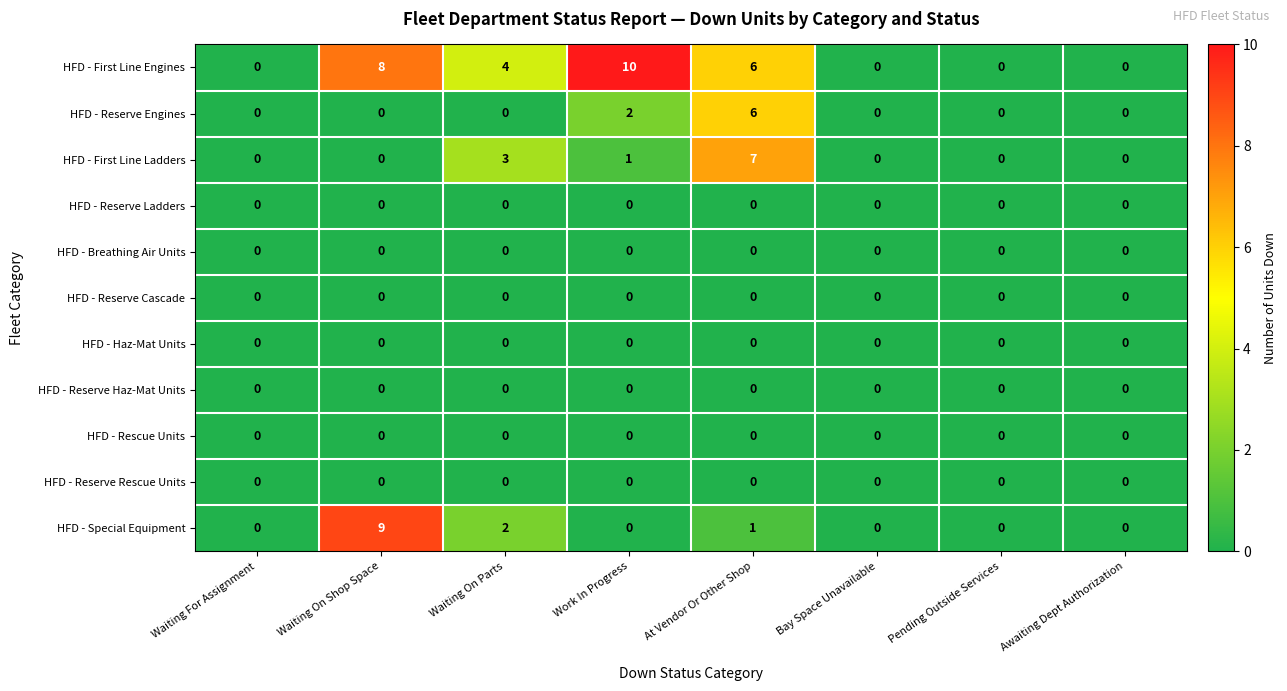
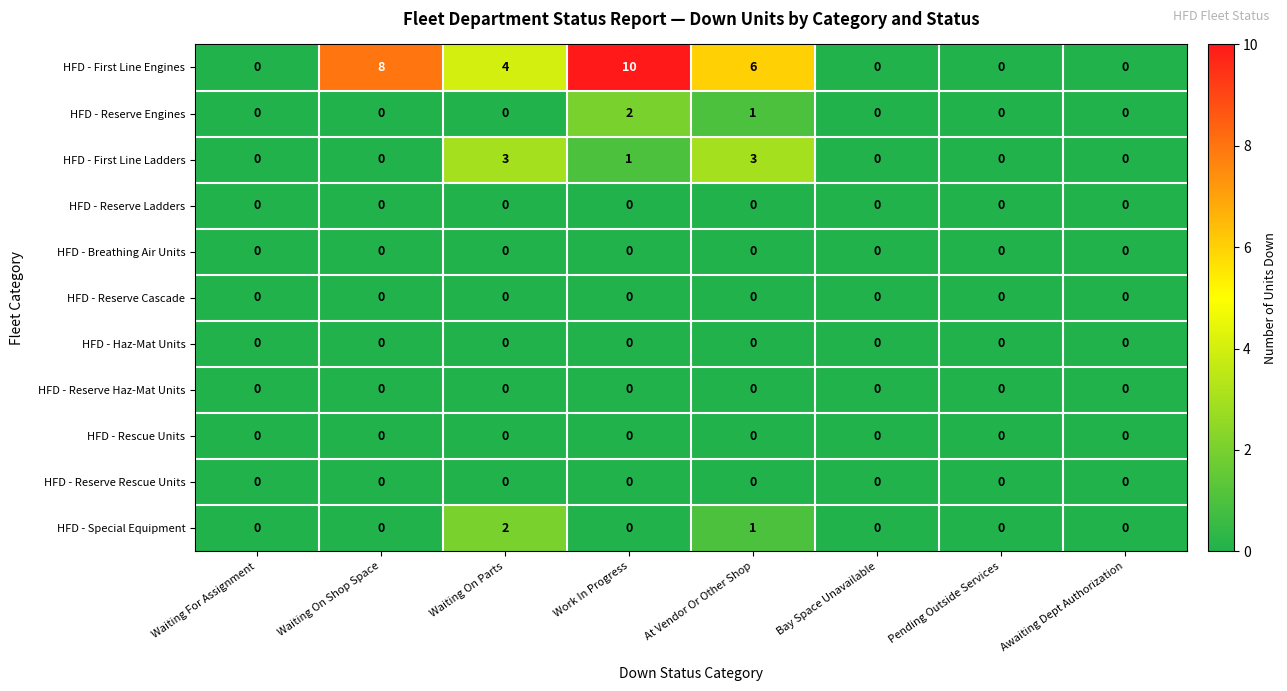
  {
    "HFD - First Line Engines": {
      "Waiting For Assignment": 0,
      "Waiting On Shop Space": 8,
      "Waiting On Parts": 4,
      "Work In Progress": 10,
      "At Vendor Or Other Shop": 6,
      "Bay Space Unavailable": 0,
      "Pending Outside Services": 0,
      "Awaiting Dept Authorization": 0
    },
    "HFD - Reserve Engines": {
      "Waiting For Assignment": 0,
      "Waiting On Shop Space": 0,
      "Waiting On Parts": 0,
      "Work In Progress": 2,
-     "At Vendor Or Other Shop": 6,
+     "At Vendor Or Other Shop": 1,
      "Bay Space Unavailable": 0,
      "Pending Outside Services": 0,
      "Awaiting Dept Authorization": 0
    },
    "HFD - First Line Ladders": {
      "Waiting For Assignment": 0,
      "Waiting On Shop Space": 0,
      "Waiting On Parts": 3,
      "Work In Progress": 1,
-     "At Vendor Or Other Shop": 7,
+     "At Vendor Or Other Shop": 3,
      "Bay Space Unavailable": 0,
      "Pending Outside Services": 0,
      "Awaiting Dept Authorization": 0
    },
    "HFD - Reserve Ladders": {
      "Waiting For Assignment": 0,
      "Waiting On Shop Space": 0,
      "Waiting On Parts": 0,
      "Work In Progress": 0,
      "At Vendor Or Other Shop": 0,
      "Bay Space Unavailable": 0,
      "Pending Outside Services": 0,
      "Awaiting Dept Authorization": 0
    },
    "HFD - Breathing Air Units": {
      "Waiting For Assignment": 0,
      "Waiting On Shop Space": 0,
      "Waiting On Parts": 0,
      "Work In Progress": 0,
      "At Vendor Or Other Shop": 0,
      "Bay Space Unavailable": 0,
      "Pending Outside Services": 0,
      "Awaiting Dept Authorization": 0
    },
    "HFD - Reserve Cascade": {
      "Waiting For Assignment": 0,
      "Waiting On Shop Space": 0,
      "Waiting On Parts": 0,
      "Work In Progress": 0,
      "At Vendor Or Other Shop": 0,
      "Bay Space Unavailable": 0,
      "Pending Outside Services": 0,
      "Awaiting Dept Authorization": 0
    },
    "HFD - Haz-Mat Units": {
      "Waiting For Assignment": 0,
      "Waiting On Shop Space": 0,
      "Waiting On Parts": 0,
      "Work In Progress": 0,
      "At Vendor Or Other Shop": 0,
      "Bay Space Unavailable": 0,
      "Pending Outside Services": 0,
      "Awaiting Dept Authorization": 0
    },
    "HFD - Reserve Haz-Mat Units": {
      "Waiting For Assignment": 0,
      "Waiting On Shop Space": 0,
      "Waiting On Parts": 0,
      "Work In Progress": 0,
      "At Vendor Or Other Shop": 0,
      "Bay Space Unavailable": 0,
      "Pending Outside Services": 0,
      "Awaiting Dept Authorization": 0
    },
    "HFD - Rescue Units": {
      "Waiting For Assignment": 0,
      "Waiting On Shop Space": 0,
      "Waiting On Parts": 0,
      "Work In Progress": 0,
      "At Vendor Or Other Shop": 0,
      "Bay Space Unavailable": 0,
      "Pending Outside Services": 0,
      "Awaiting Dept Authorization": 0
    },
    "HFD - Reserve Rescue Units": {
      "Waiting For Assignment": 0,
      "Waiting On Shop Space": 0,
      "Waiting On Parts": 0,
      "Work In Progress": 0,
      "At Vendor Or Other Shop": 0,
      "Bay Space Unavailable": 0,
      "Pending Outside Services": 0,
      "Awaiting Dept Authorization": 0
    },
    "HFD - Special Equipment": {
      "Waiting For Assignment": 0,
-     "Waiting On Shop Space": 9,
+     "Waiting On Shop Space": 0,
      "Waiting On Parts": 2,
      "Work In Progress": 0,
      "At Vendor Or Other Shop": 1,
      "Bay Space Unavailable": 0,
      "Pending Outside Services": 0,
      "Awaiting Dept Authorization": 0
    }
  }
